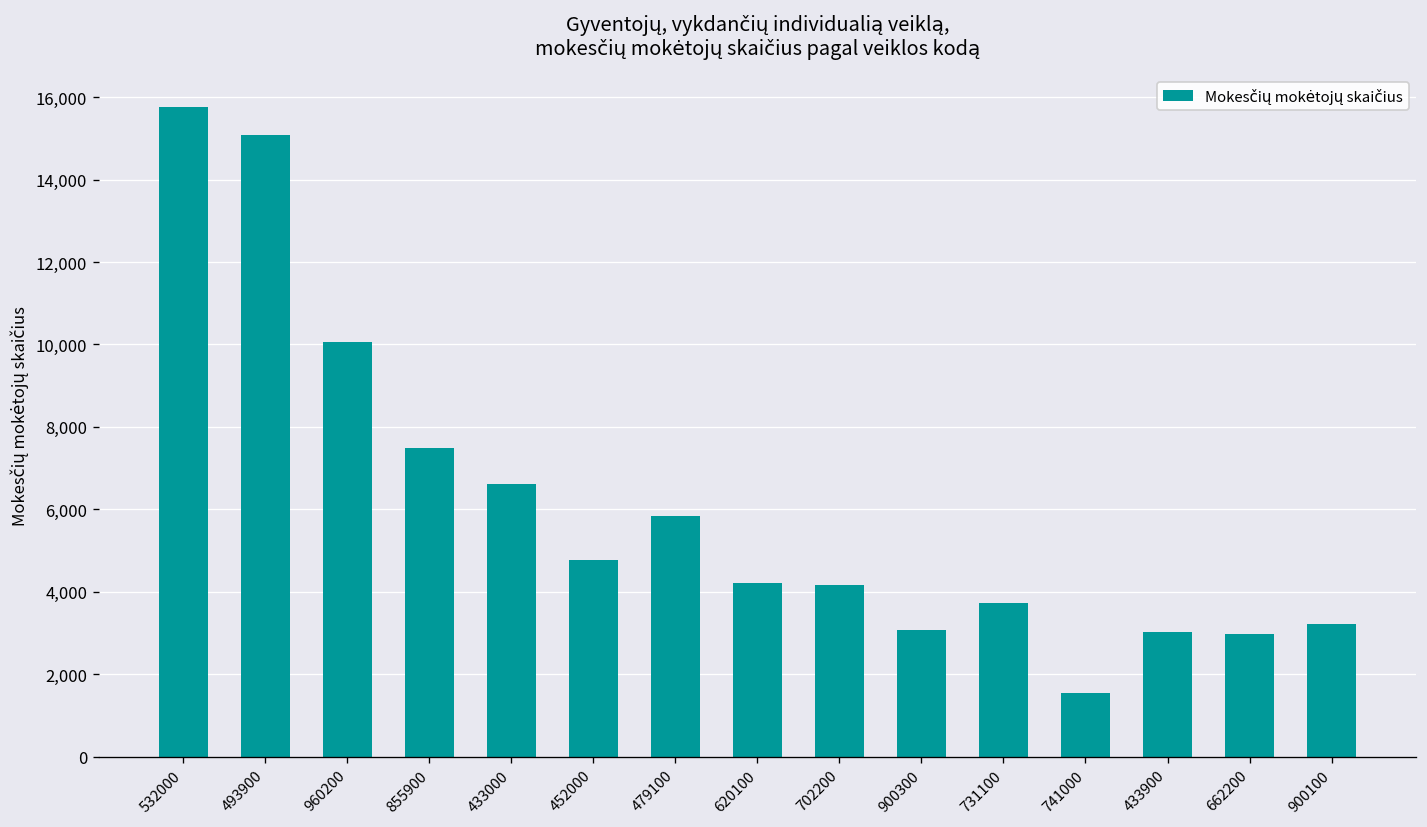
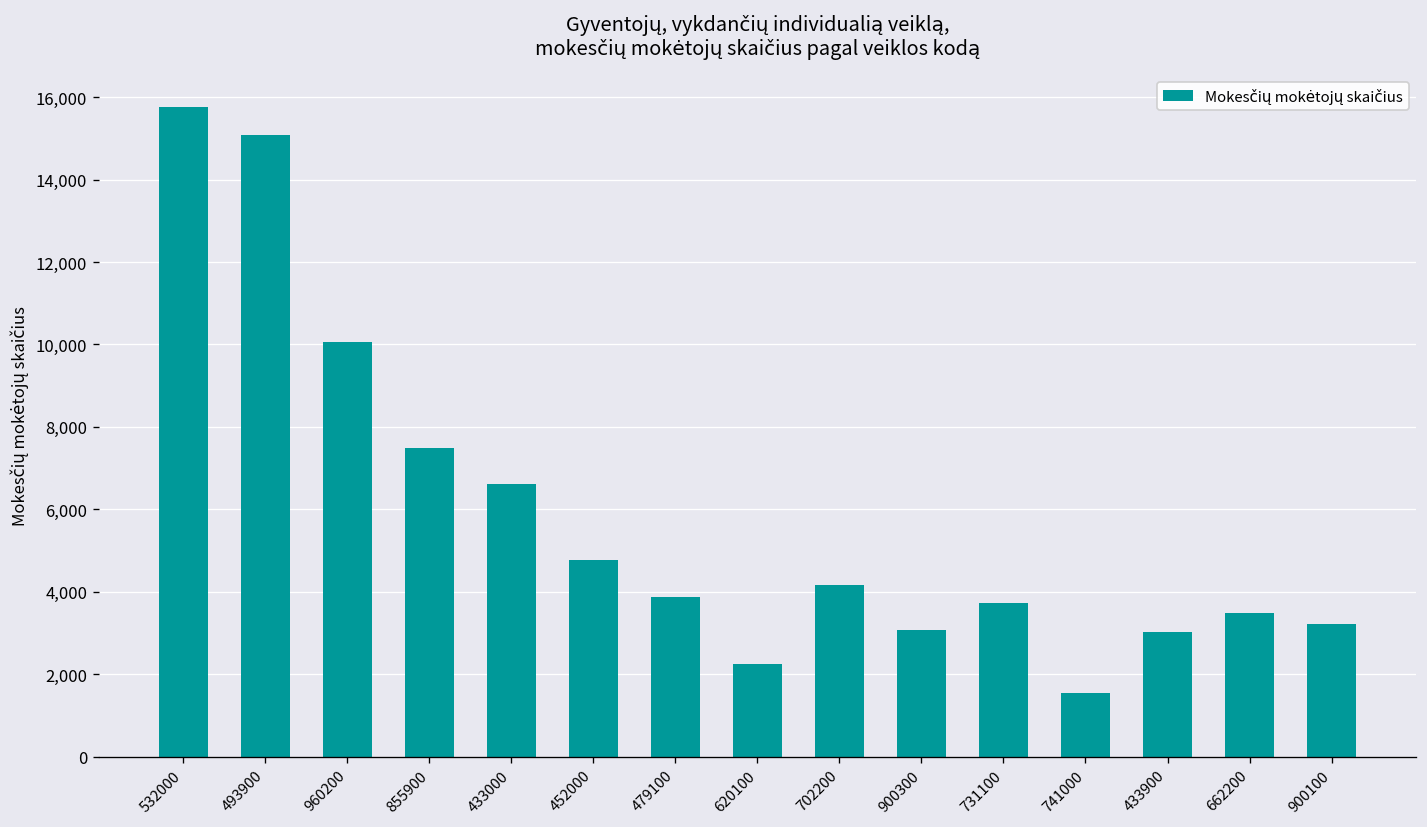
  {
    "532000": "15,800",
    "493900": "15,100",
    "960200": "10,100",
    "855900": "7,500",
    "433000": "6,600",
    "452000": "4,800",
-   "479100": "5,800",
-   "620100": "4,200",
+   "479100": "3,900",
+   "620100": "2,200",
    "702200": "4,200",
    "900300": "3,100",
    "731100": "3,700",
    "741000": "1,600",
    "433900": "3,000",
-   "662200": "3,000",
+   "662200": "3,500",
    "900100": "3,200"
  }
